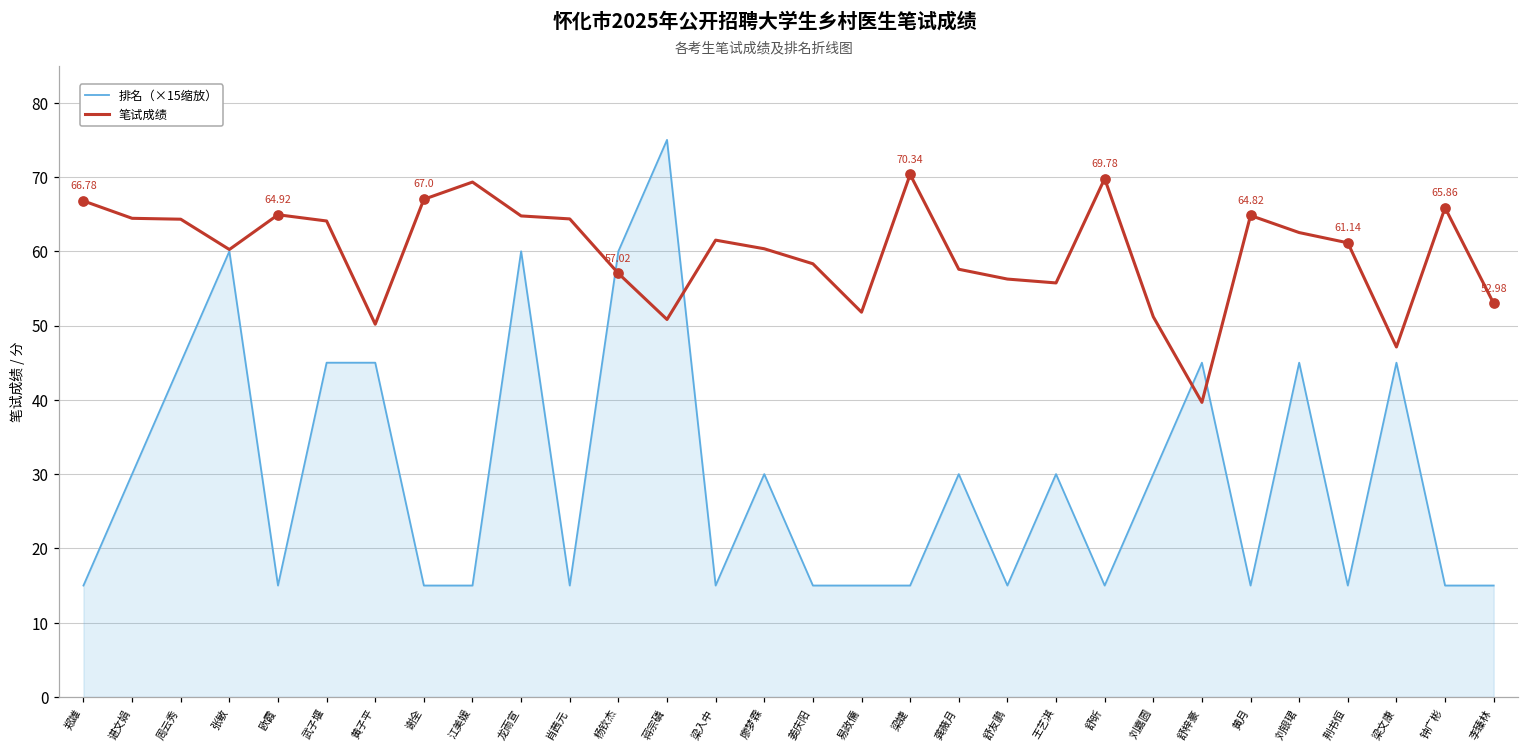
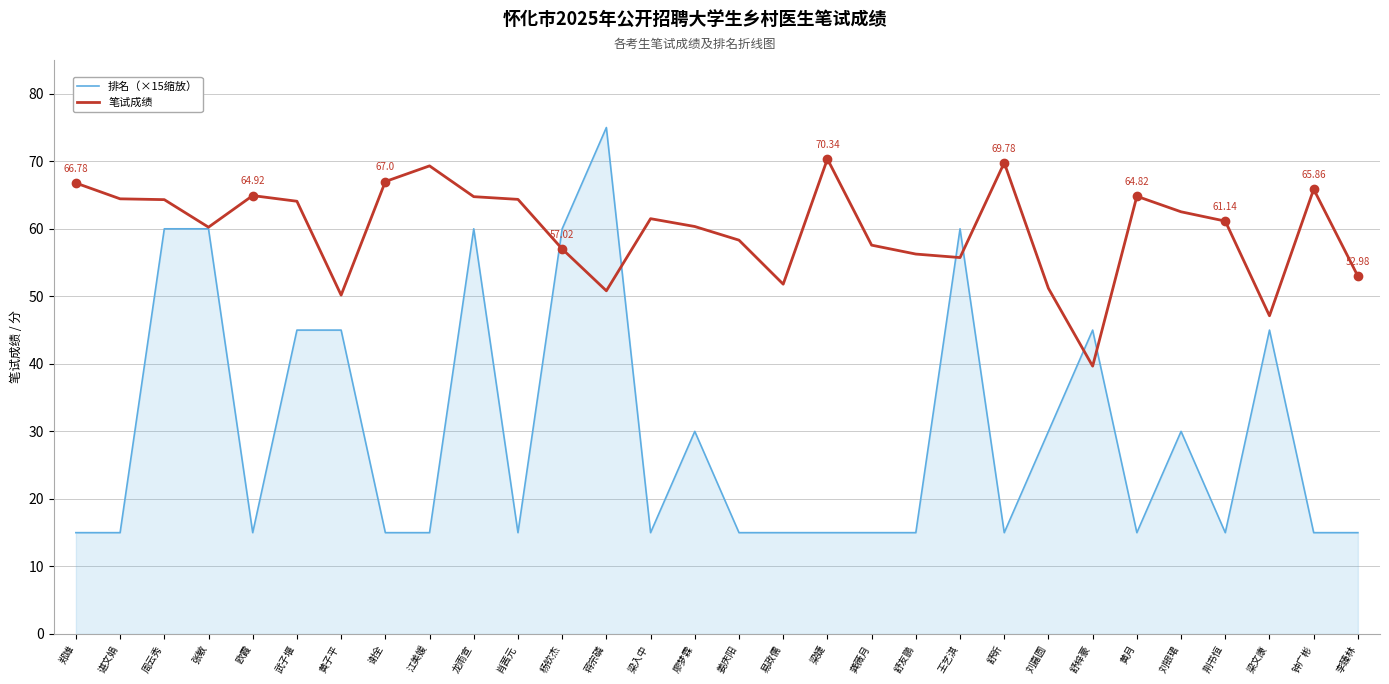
  {
    "排名（×15缩放）": {
      "郑雄": 15,
-     "谌文娟": 30,
-     "周云秀": 45,
+     "谌文娟": 15,
+     "周云秀": 60,
      "欧霞": 15,
      "武子堰": 45,
      "黄子平": 45,
      "谢全": 15,
      "江美媛": 15,
      "龙雨宣": 60,
      "肖茜元": 15,
      "蒋宗磷": 75,
      "梁入中": 15,
      "廖梦霖": 30,
      "姜庆阳": 15,
      "易政儒": 15,
      "梁婕": 15,
-     "龚薇月": 30,
+     "龚薇月": 15,
      "舒友鹏": 15,
-     "王艺淇": 30,
+     "王艺淇": 60,
      "舒昕": 15,
      "刘嘉圆": 30,
      "舒梓豪": 45,
      "黄月": 15,
-     "刘银珺": 45,
+     "刘银珺": 30,
      "荆书恒": 15,
      "梁文康": 45,
      "钟广彬": 15,
      "李臻林": 15
    }
  }
